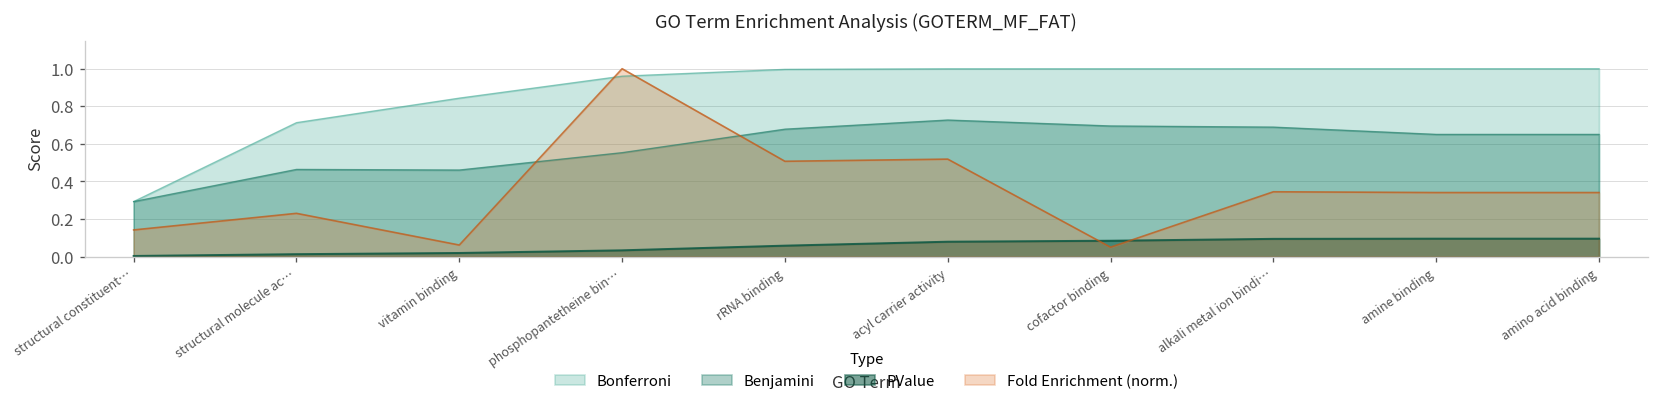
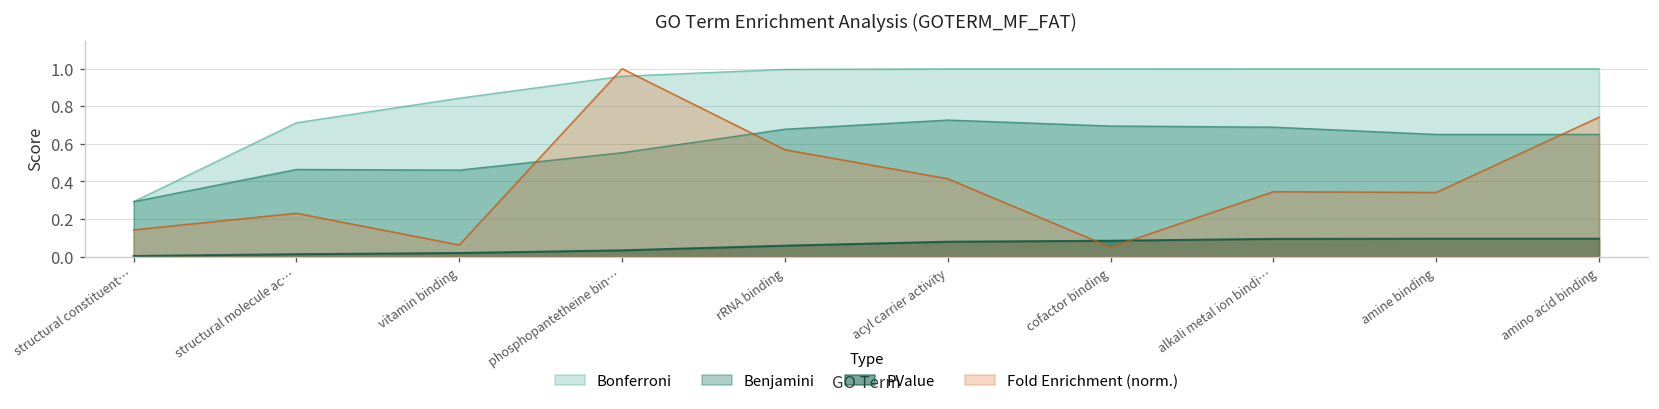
  {
    "Fold Enrichment (norm.)": {
      "structural constituent…": 0.14,
      "structural molecule ac…": 0.23,
      "vitamin binding": 0.06,
      "phosphopantetheine bin…": 1.00,
-     "rRNA binding": 0.51,
-     "acyl carrier activity": 0.52,
+     "rRNA binding": 0.57,
+     "acyl carrier activity": 0.41,
      "cofactor binding": 0.05,
      "alkali metal ion bindi…": 0.35,
      "amine binding": 0.34,
-     "amino acid binding": 0.34
+     "amino acid binding": 0.74
    }
  }
